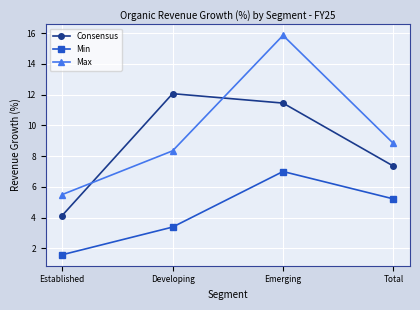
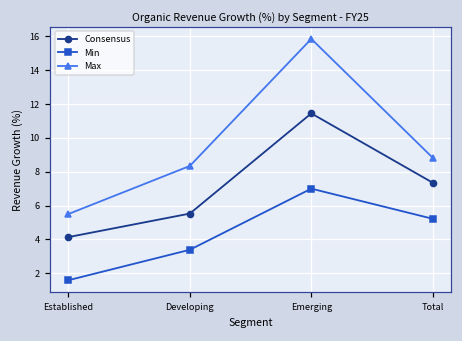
  {
    "Consensus": {
      "Established": 4.1,
-     "Developing": 12.1,
+     "Developing": 5.5,
      "Emerging": 11.4,
      "Total": 7.3
    }
  }
